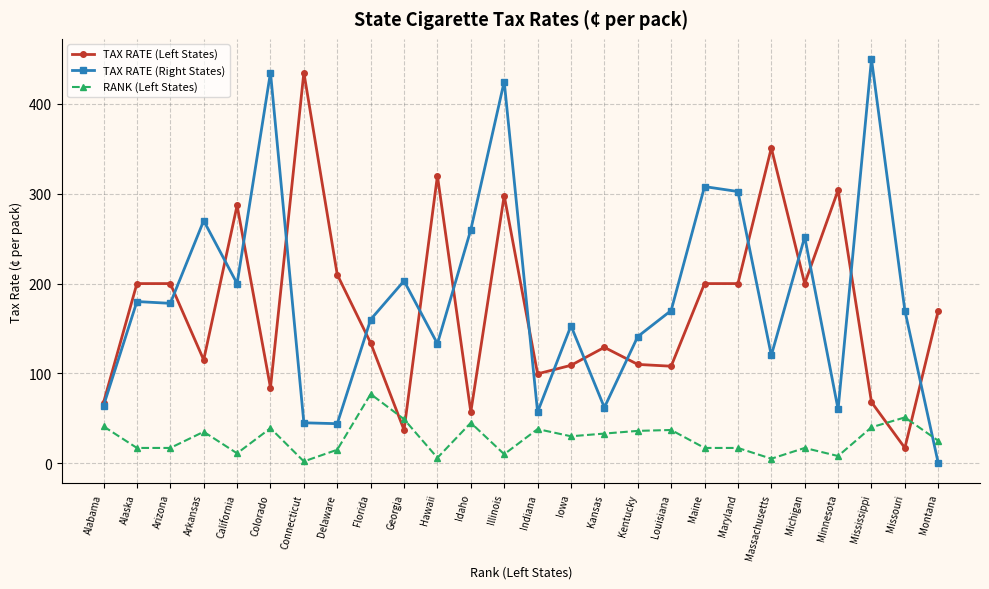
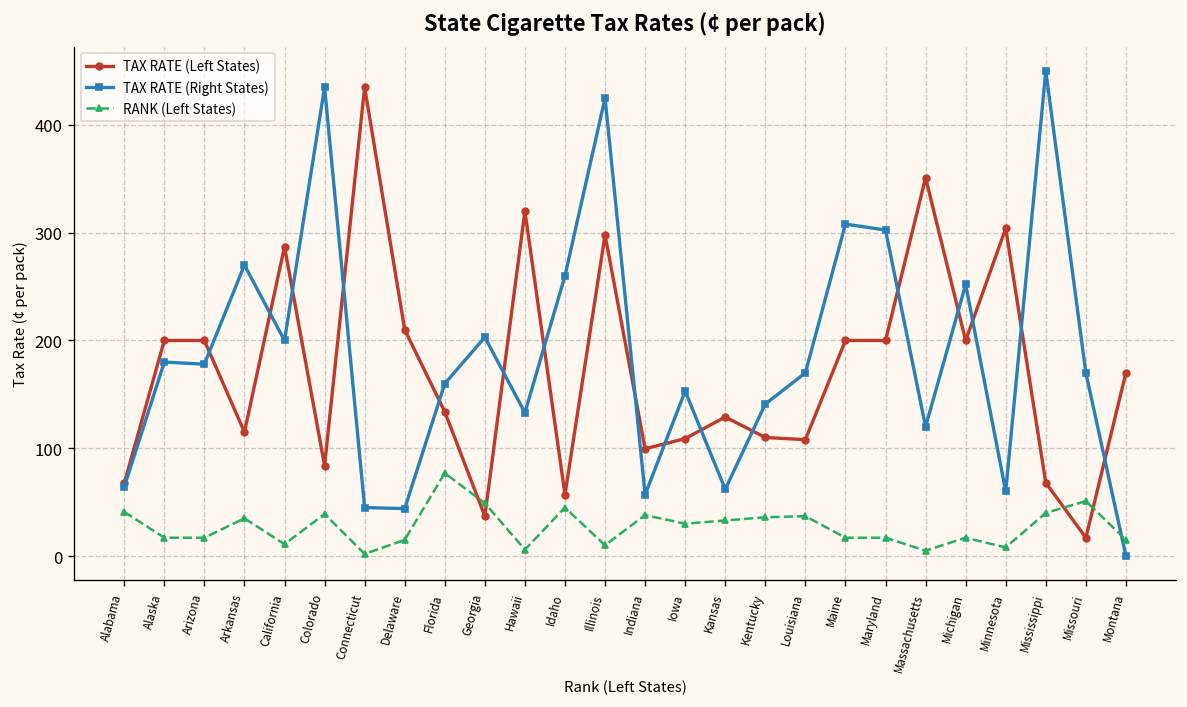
  {
    "TAX RATE (Left States)": {
      "Alabama": 70,
      "Alaska": 200,
      "Arizona": 200,
      "Arkansas": 120,
      "California": 290,
      "Colorado": 80,
      "Connecticut": 440,
      "Delaware": 210,
      "Florida": 130,
      "Georgia": 40,
      "Hawaii": 320,
      "Idaho": 60,
      "Illinois": 300,
      "Indiana": 100,
      "Iowa": 110,
      "Kansas": 130,
      "Kentucky": 110,
      "Louisiana": 110,
      "Maine": 200,
      "Maryland": 200,
      "Massachusetts": 350,
      "Michigan": 200,
      "Minnesota": 300,
      "Mississippi": 70,
      "Missouri": 20,
      "Montana": 170
    },
    "TAX RATE (Right States)": {
      "Alabama": 60,
      "Alaska": 180,
      "Arizona": 180,
      "Arkansas": 270,
      "California": 200,
      "Colorado": 440,
      "Connecticut": 50,
      "Delaware": 40,
      "Florida": 160,
      "Georgia": 200,
      "Hawaii": 130,
      "Idaho": 260,
      "Illinois": 430,
      "Indiana": 60,
      "Iowa": 150,
      "Kansas": 60,
      "Kentucky": 140,
      "Louisiana": 170,
      "Maine": 310,
      "Maryland": 300,
      "Massachusetts": 120,
      "Michigan": 250,
      "Minnesota": 60,
      "Mississippi": 450,
      "Missouri": 170,
      "Montana": 0
    },
    "RANK (Left States)": {
      "Alabama": 40,
      "Alaska": 20,
      "Arizona": 20,
      "Arkansas": 40,
      "California": 10,
      "Colorado": 40,
      "Connecticut": 0,
      "Delaware": 20,
      "Florida": 80,
      "Georgia": 50,
      "Hawaii": 10,
      "Idaho": 50,
      "Illinois": 10,
      "Indiana": 40,
      "Iowa": 30,
      "Kansas": 30,
      "Kentucky": 40,
      "Louisiana": 40,
      "Maine": 20,
      "Maryland": 20,
      "Massachusetts": 10,
      "Michigan": 20,
      "Minnesota": 10,
      "Mississippi": 40,
      "Missouri": 50,
-     "Montana": 30
+     "Montana": 20
    }
  }
